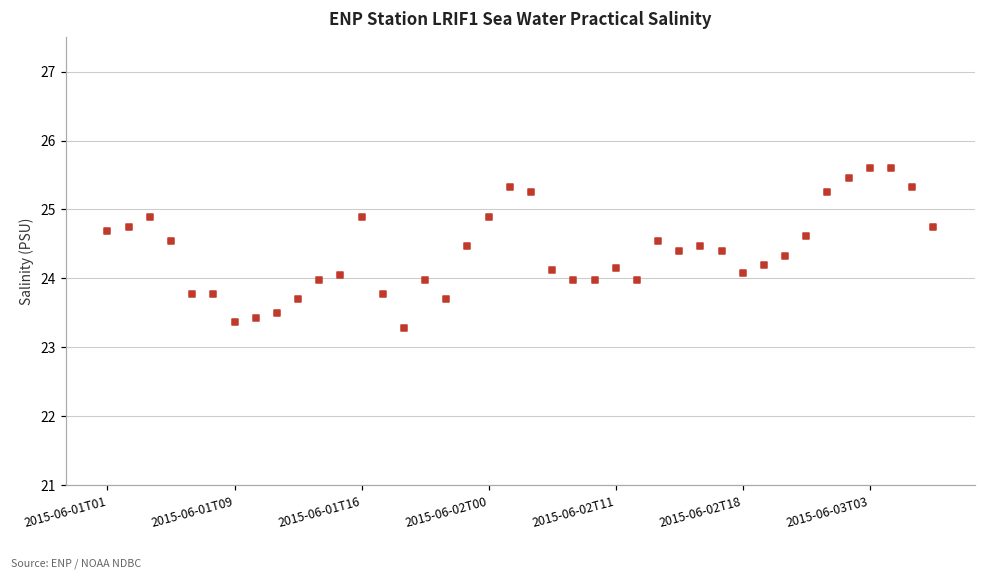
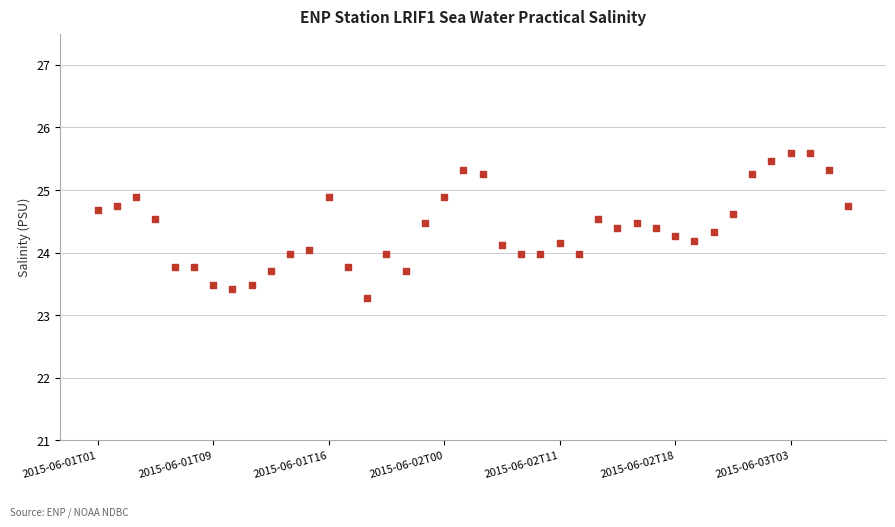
  {
-   "2015-06-01T09": 23.4,
-   "2015-06-02T18": 24.1
+   "2015-06-01T09": 23.5,
+   "2015-06-02T18": 24.3
  }
